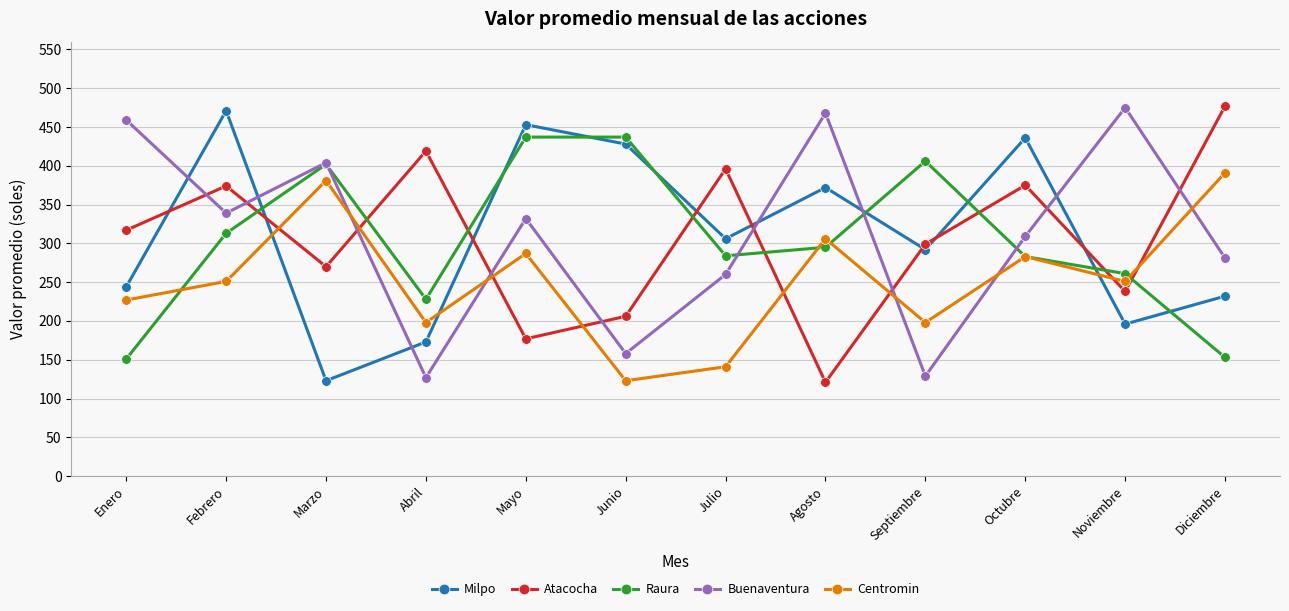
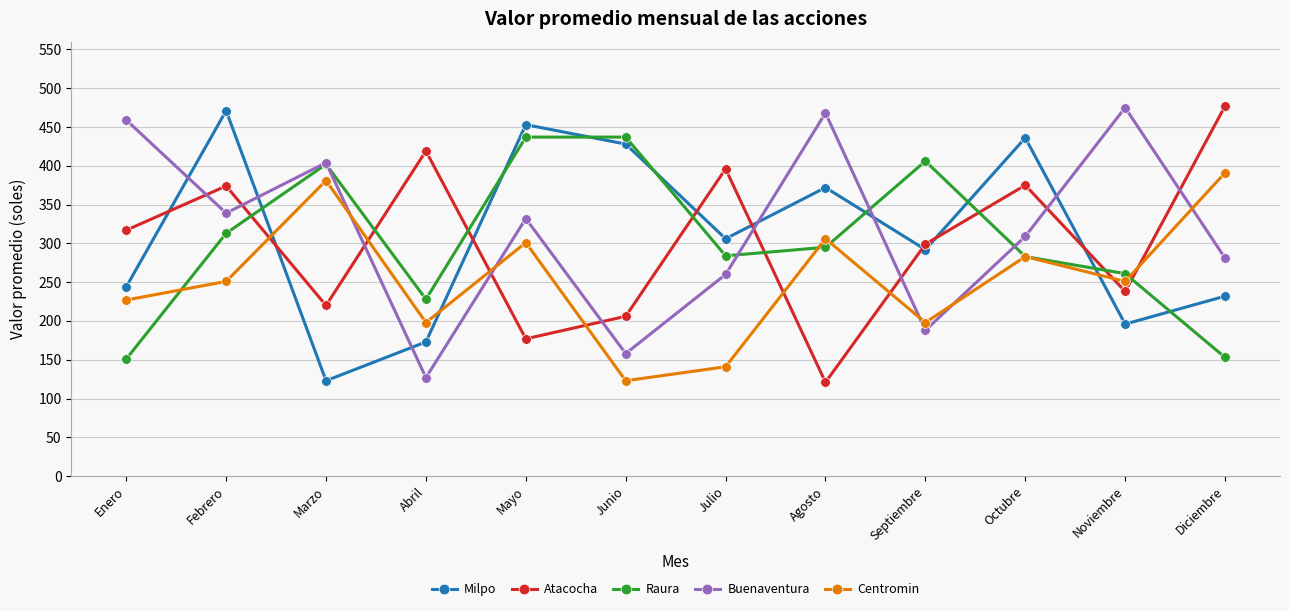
  {
    "Milpo": {
      "Enero": 240,
      "Febrero": 470,
      "Marzo": 120,
      "Abril": 170,
      "Mayo": 450,
      "Junio": 430,
      "Julio": 310,
      "Agosto": 370,
      "Septiembre": 290,
      "Octubre": 440,
      "Noviembre": 200,
      "Diciembre": 230
    },
    "Atacocha": {
      "Enero": 320,
      "Febrero": 370,
-     "Marzo": 270,
+     "Marzo": 220,
      "Abril": 420,
      "Mayo": 180,
      "Junio": 210,
      "Julio": 400,
      "Agosto": 120,
      "Septiembre": 300,
      "Octubre": 380,
      "Noviembre": 240,
      "Diciembre": 480
    },
    "Raura": {
      "Enero": 150,
      "Febrero": 310,
      "Abril": 230,
      "Mayo": 440,
      "Junio": 440,
      "Julio": 280,
      "Agosto": 300,
      "Septiembre": 410,
      "Noviembre": 260,
      "Diciembre": 150
    },
    "Buenaventura": {
      "Enero": 460,
      "Febrero": 340,
      "Abril": 130,
      "Mayo": 330,
      "Junio": 160,
      "Julio": 260,
      "Agosto": 470,
-     "Septiembre": 130,
+     "Septiembre": 190,
      "Octubre": 310,
      "Noviembre": 480,
      "Diciembre": 280
    },
    "Centromin": {
      "Enero": 230,
      "Febrero": 250,
      "Marzo": 380,
      "Abril": 200,
-     "Mayo": 290,
+     "Mayo": 300,
      "Junio": 120,
      "Julio": 140,
      "Agosto": 310,
      "Septiembre": 200,
      "Noviembre": 250,
      "Diciembre": 390
    }
  }
